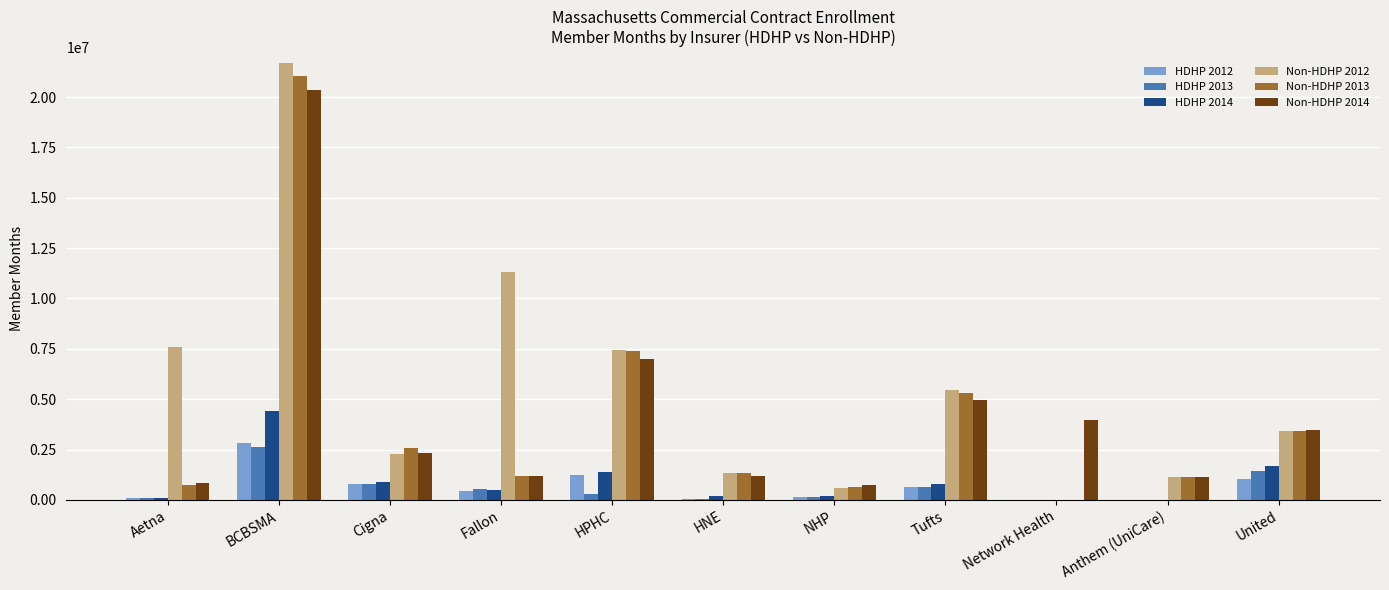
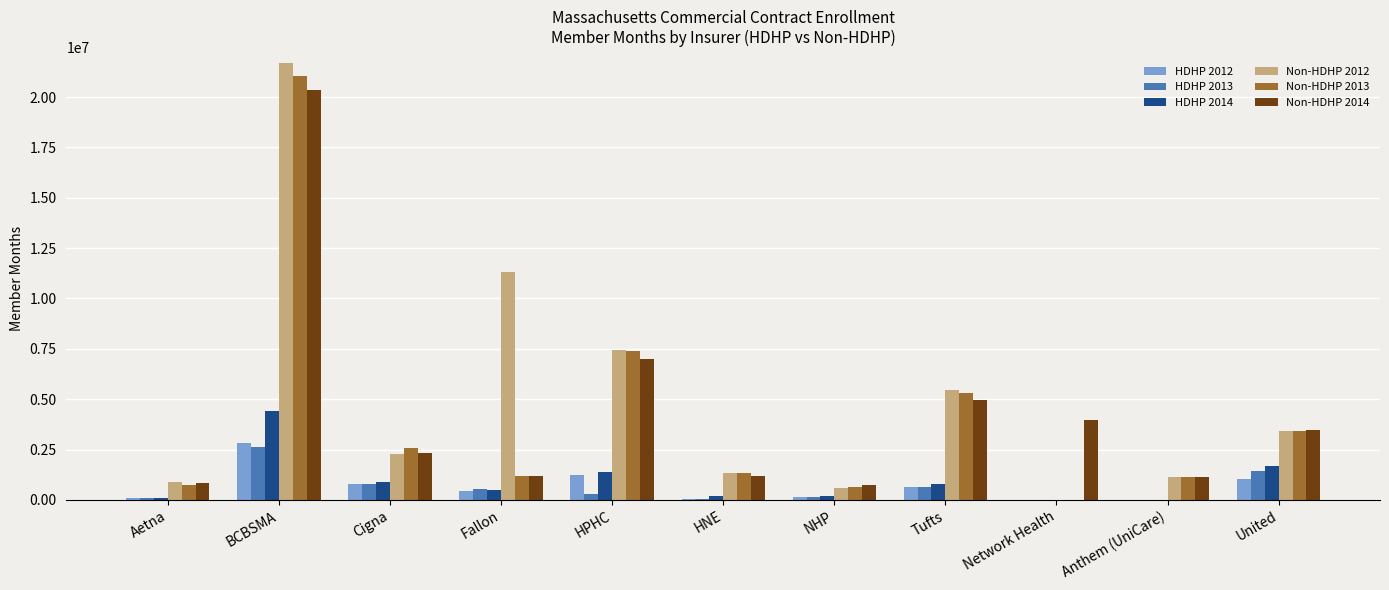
  {
    "HDHP 2012": {
      "BCBSMA": 2800000,
      "Cigna": 800000,
      "Fallon": 400000,
      "HPHC": 1300000,
      "NHP": 100000,
      "Tufts": 600000,
      "Network Health": 0,
      "Anthem (UniCare)": 0,
      "United": 1000000
    },
    "HDHP 2013": {
      "BCBSMA": 2600000,
      "Cigna": 800000,
      "Fallon": 500000,
      "HPHC": 300000,
      "NHP": 200000,
      "Tufts": 600000,
      "Network Health": 0,
      "Anthem (UniCare)": 0,
      "United": 1400000
    },
    "HDHP 2014": {
      "BCBSMA": 4400000,
      "Cigna": 900000,
      "Fallon": 500000,
      "HPHC": 1400000,
      "HNE": 200000,
      "NHP": 200000,
      "Tufts": 800000,
      "Network Health": 0,
      "Anthem (UniCare)": 0,
      "United": 1700000
    },
    "Non-HDHP 2012": {
-     "Aetna": 7600000,
+     "Aetna": 900000,
      "BCBSMA": 21700000,
      "Cigna": 2300000,
      "Fallon": 11300000,
      "HPHC": 7500000,
      "HNE": 1300000,
      "NHP": 600000,
      "Tufts": 5400000,
      "Network Health": 0,
      "Anthem (UniCare)": 1100000,
      "United": 3400000
    },
    "Non-HDHP 2013": {
      "Aetna": 800000,
      "BCBSMA": 21000000,
      "Cigna": 2600000,
      "Fallon": 1200000,
      "HPHC": 7400000,
      "HNE": 1300000,
      "NHP": 600000,
      "Tufts": 5300000,
      "Anthem (UniCare)": 1100000,
      "United": 3400000
    },
    "Non-HDHP 2014": {
      "Aetna": 800000,
      "BCBSMA": 20400000,
      "Cigna": 2300000,
      "Fallon": 1200000,
      "HPHC": 7000000,
      "HNE": 1200000,
      "NHP": 800000,
      "Tufts": 5000000,
      "Network Health": 4000000,
      "Anthem (UniCare)": 1100000,
      "United": 3500000
    }
  }
